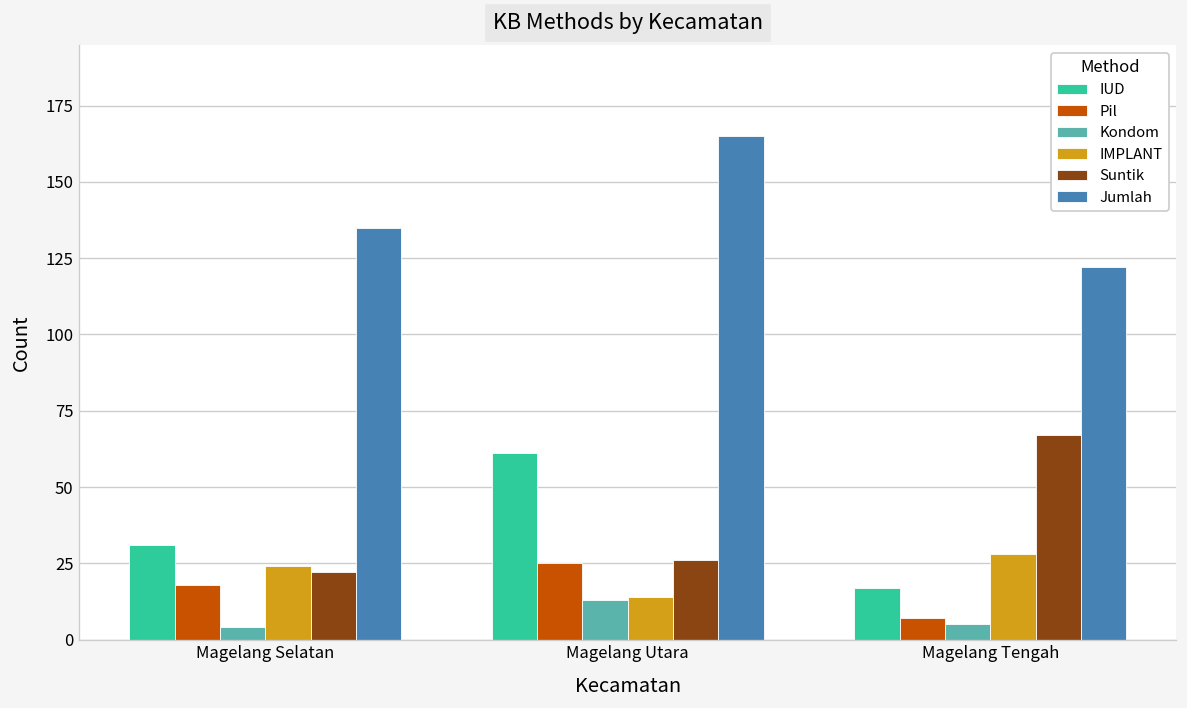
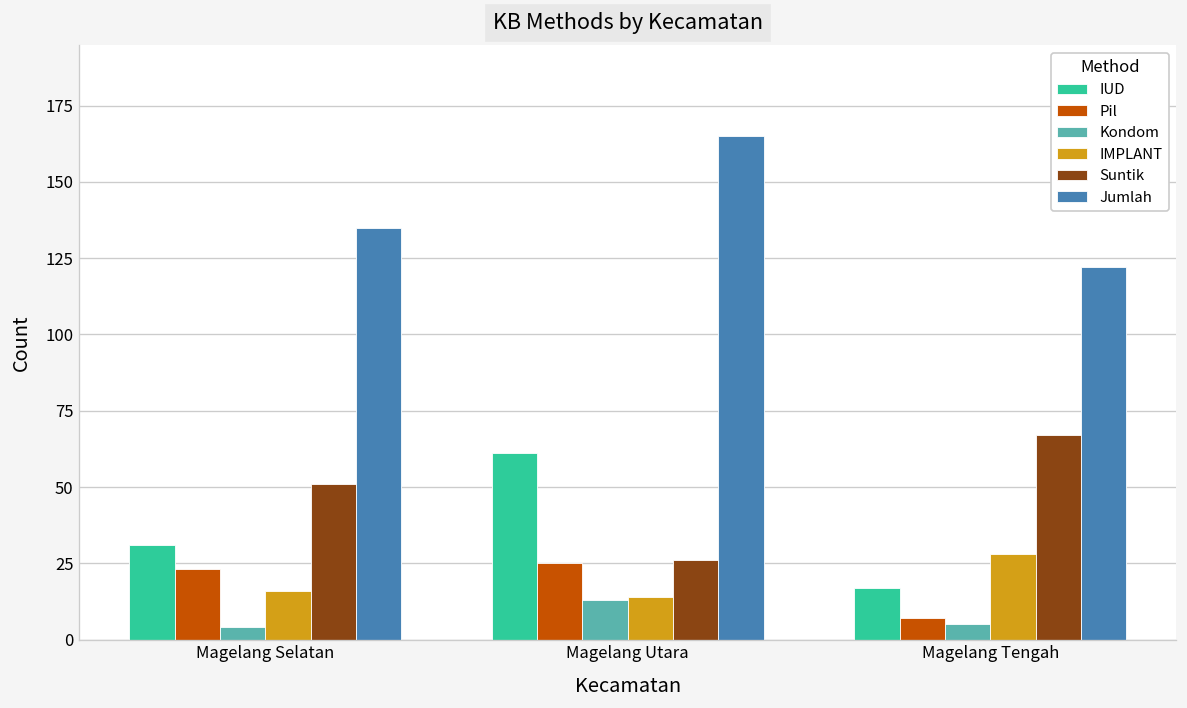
  {
    "Pil": {
-     "Magelang Selatan": 18,
+     "Magelang Selatan": 23,
      "Magelang Utara": 25,
      "Magelang Tengah": 7
    },
    "IMPLANT": {
-     "Magelang Selatan": 24,
+     "Magelang Selatan": 16,
      "Magelang Utara": 14,
      "Magelang Tengah": 28
    },
    "Suntik": {
-     "Magelang Selatan": 22,
+     "Magelang Selatan": 51,
      "Magelang Utara": 26,
      "Magelang Tengah": 67
    }
  }
